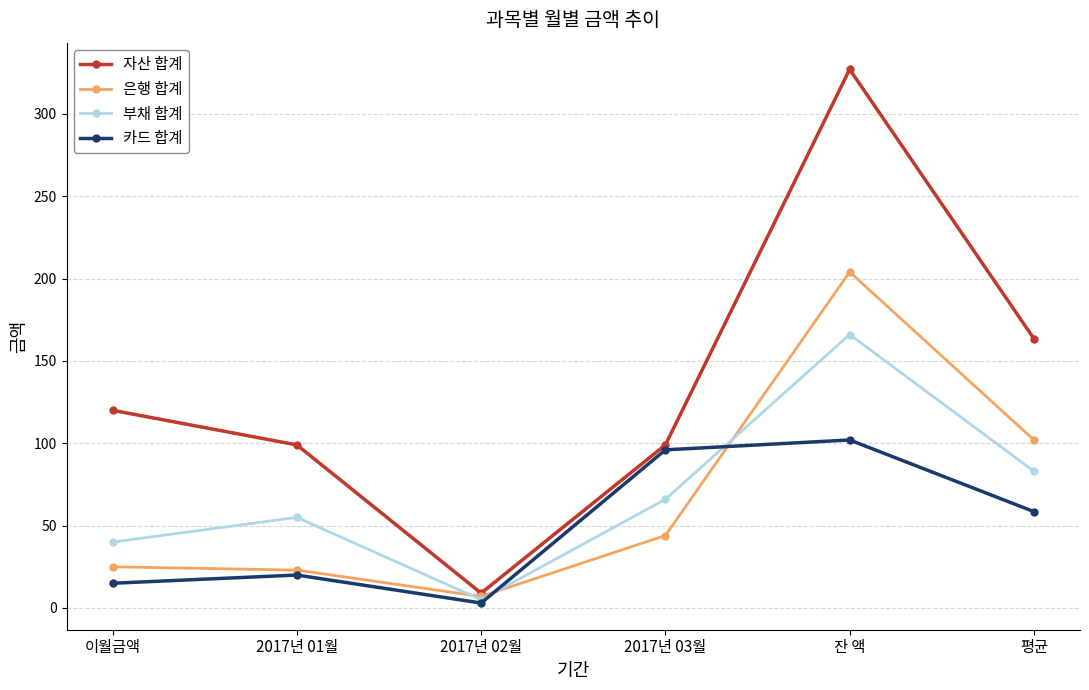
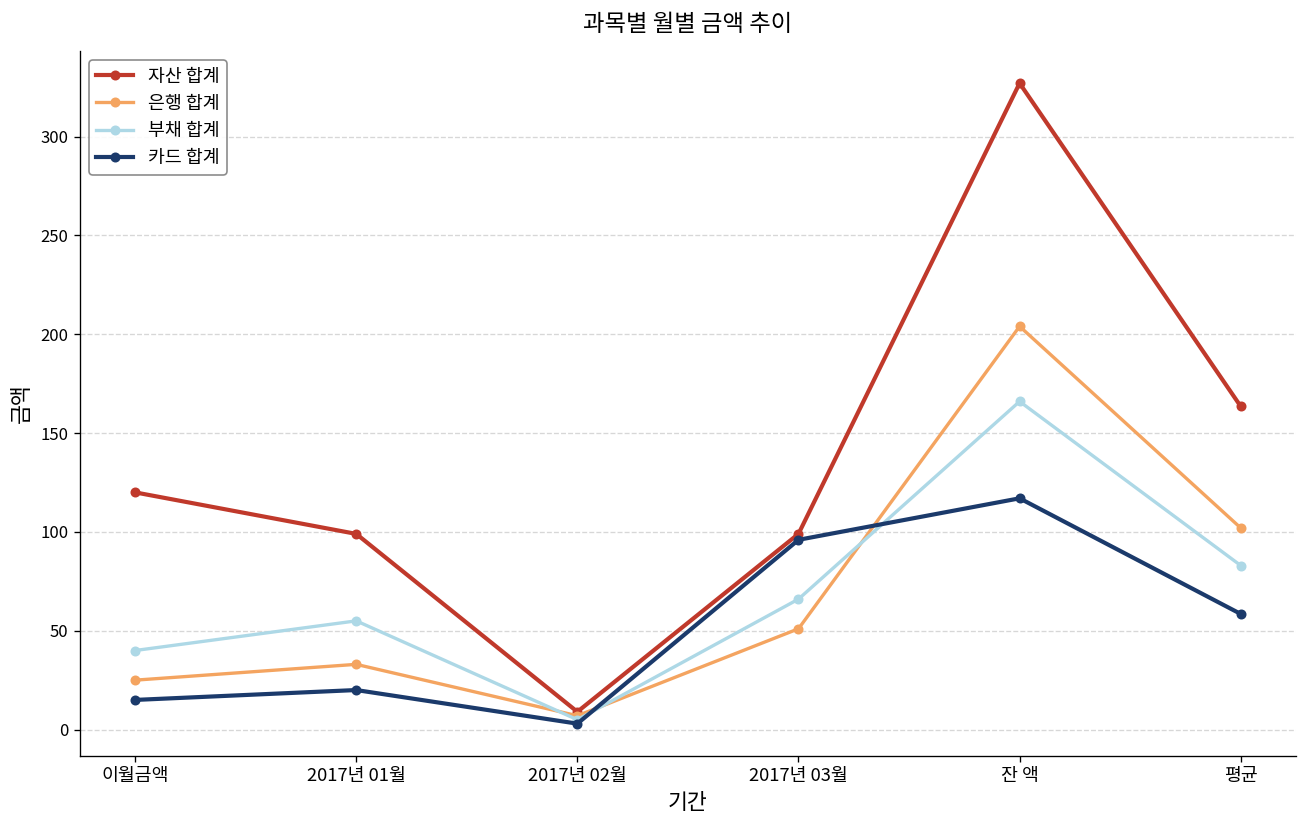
  {
    "자산 합계": {
      "이월금액": 120,
      "2017년 01월": 99,
      "2017년 02월": 9,
      "2017년 03월": 99,
      "잔 액": 327,
      "평균": 164
    },
    "은행 합계": {
      "이월금액": 25,
-     "2017년 01월": 23,
+     "2017년 01월": 33,
      "2017년 02월": 7,
-     "2017년 03월": 44,
+     "2017년 03월": 51,
      "잔 액": 204,
      "평균": 102
    },
    "부채 합계": {
      "이월금액": 40,
      "2017년 01월": 55,
      "2017년 02월": 5,
      "2017년 03월": 66,
      "잔 액": 166,
      "평균": 83
    },
    "카드 합계": {
      "이월금액": 15,
      "2017년 01월": 20,
      "2017년 02월": 3,
      "2017년 03월": 96,
-     "잔 액": 102,
+     "잔 액": 117,
      "평균": 59
    }
  }
